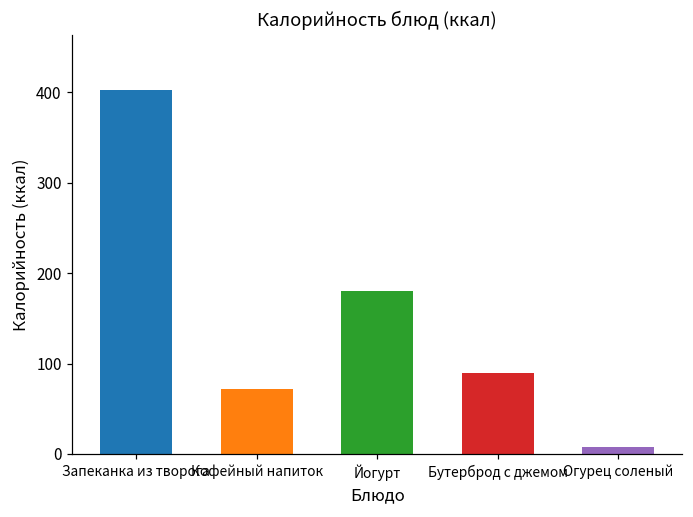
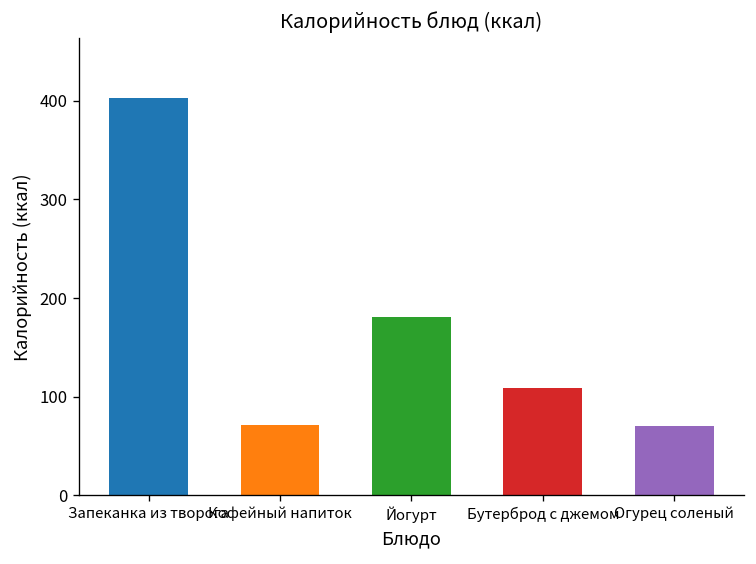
  {
    "Запеканка из творога": 400,
    "Кофейный напиток": 70,
    "Йогурт": 180,
-   "Бутерброд с джемом": 90,
-   "Огурец соленый": 10
+   "Бутерброд с джемом": 110,
+   "Огурец соленый": 70
  }
